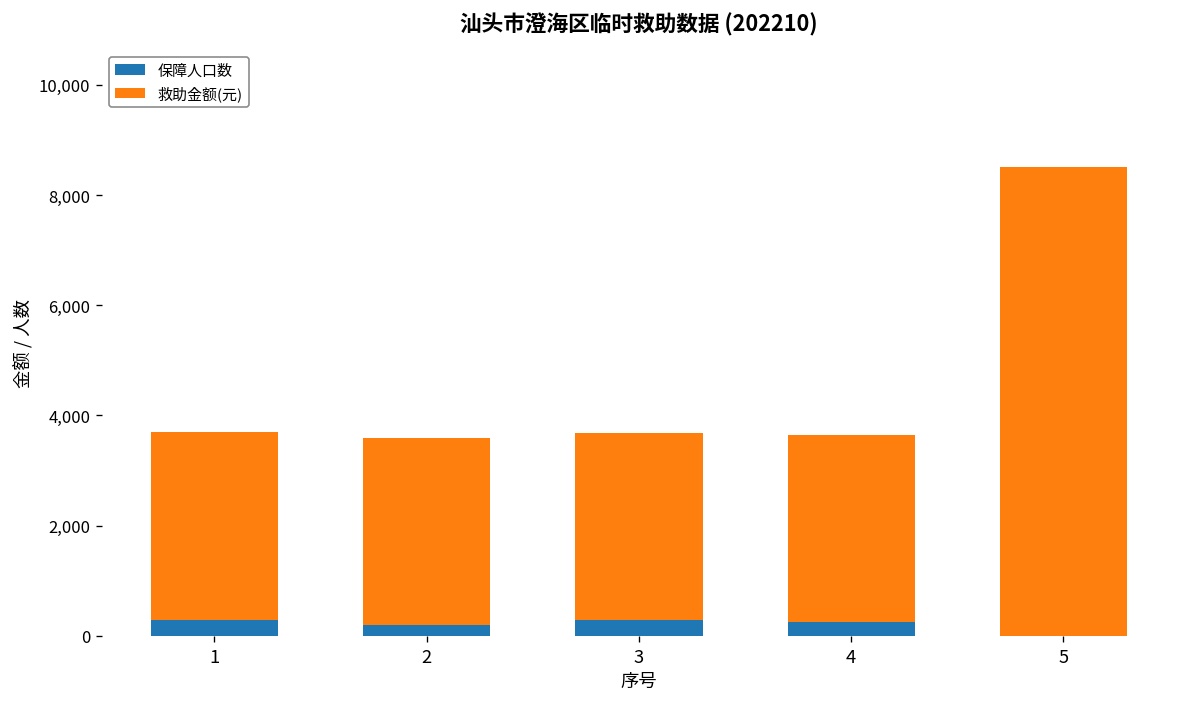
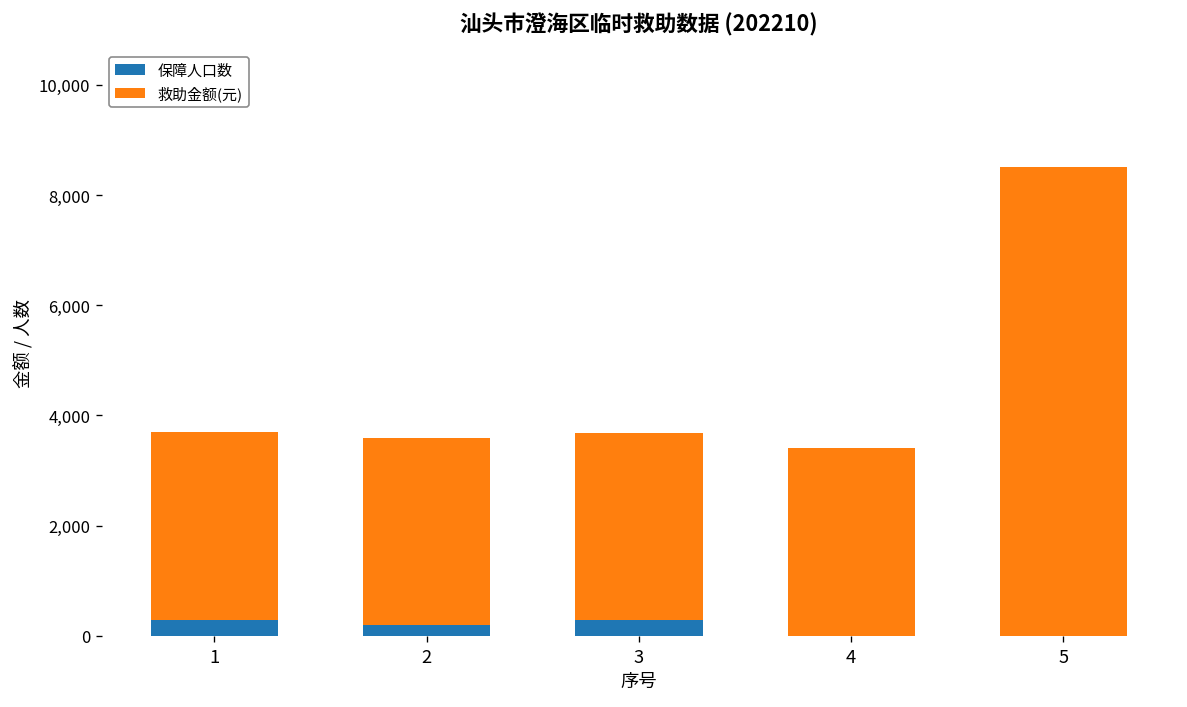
  {
    "保障人口数": {
      "1": "300",
      "2": "200",
      "3": "300",
-     "4": "300"
+     "4": "0"
    },
    "救助金额(元)": {
      "1": "3,400",
      "2": "3,400",
      "3": "3,400",
      "4": "3,400",
      "5": "8,500"
    }
  }
